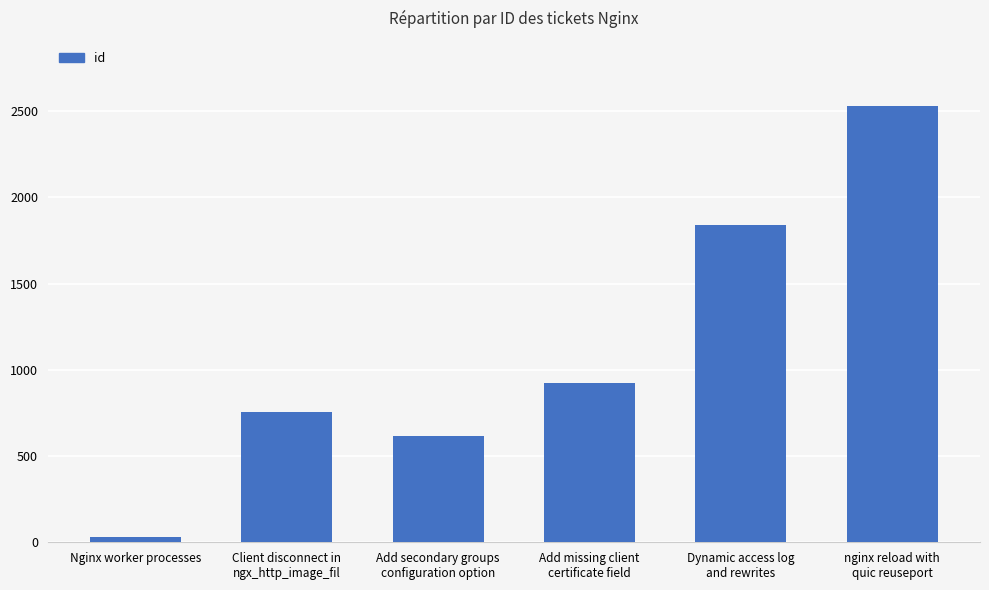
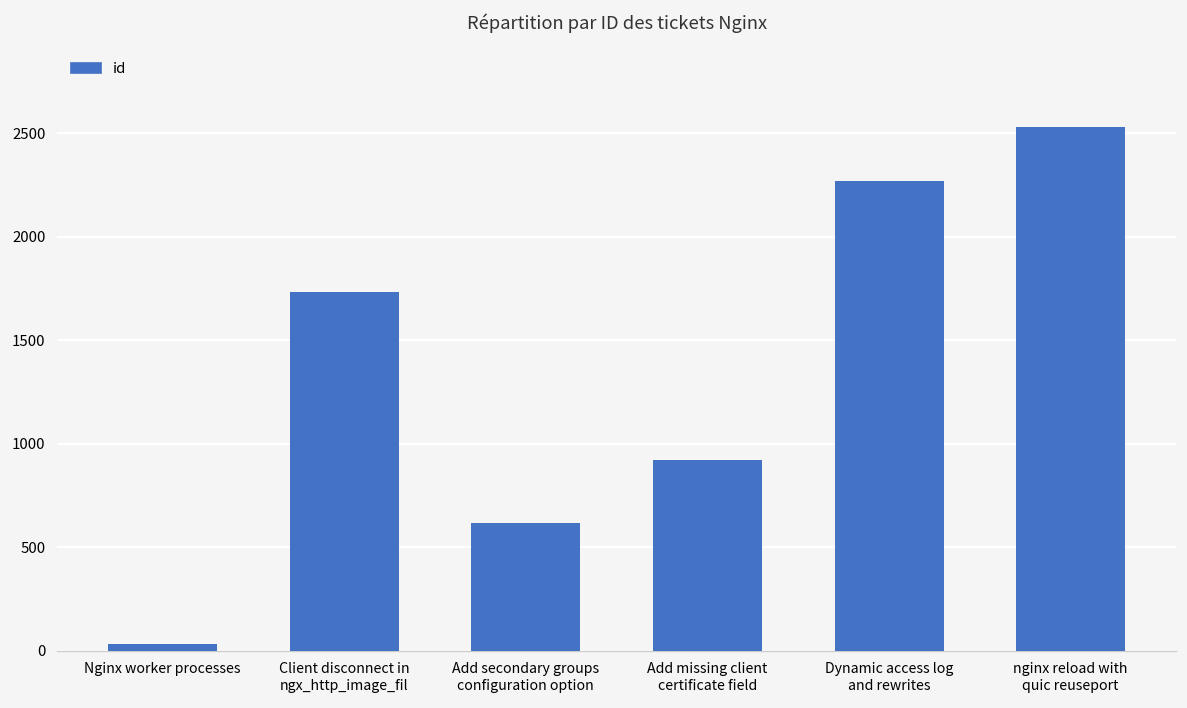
  {
    "Nginx worker processes": 30,
-   "Client disconnect in ngx_http_image_fil": 760,
+   "Client disconnect in ngx_http_image_fil": 1730,
    "Add secondary groups configuration option": 620,
    "Add missing client certificate field": 920,
-   "Dynamic access log and rewrites": 1840,
+   "Dynamic access log and rewrites": 2270,
    "nginx reload with quic reuseport": 2530
  }
